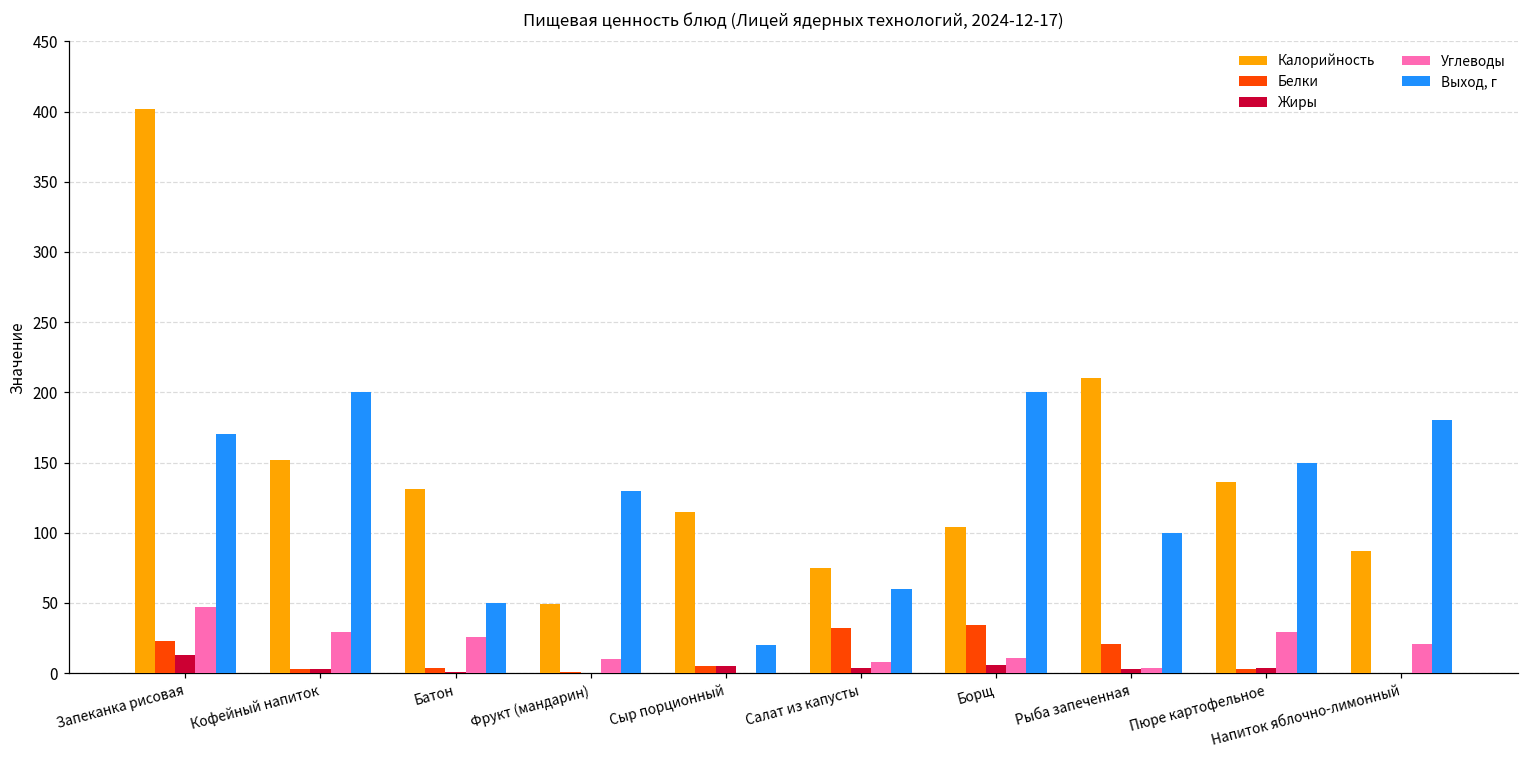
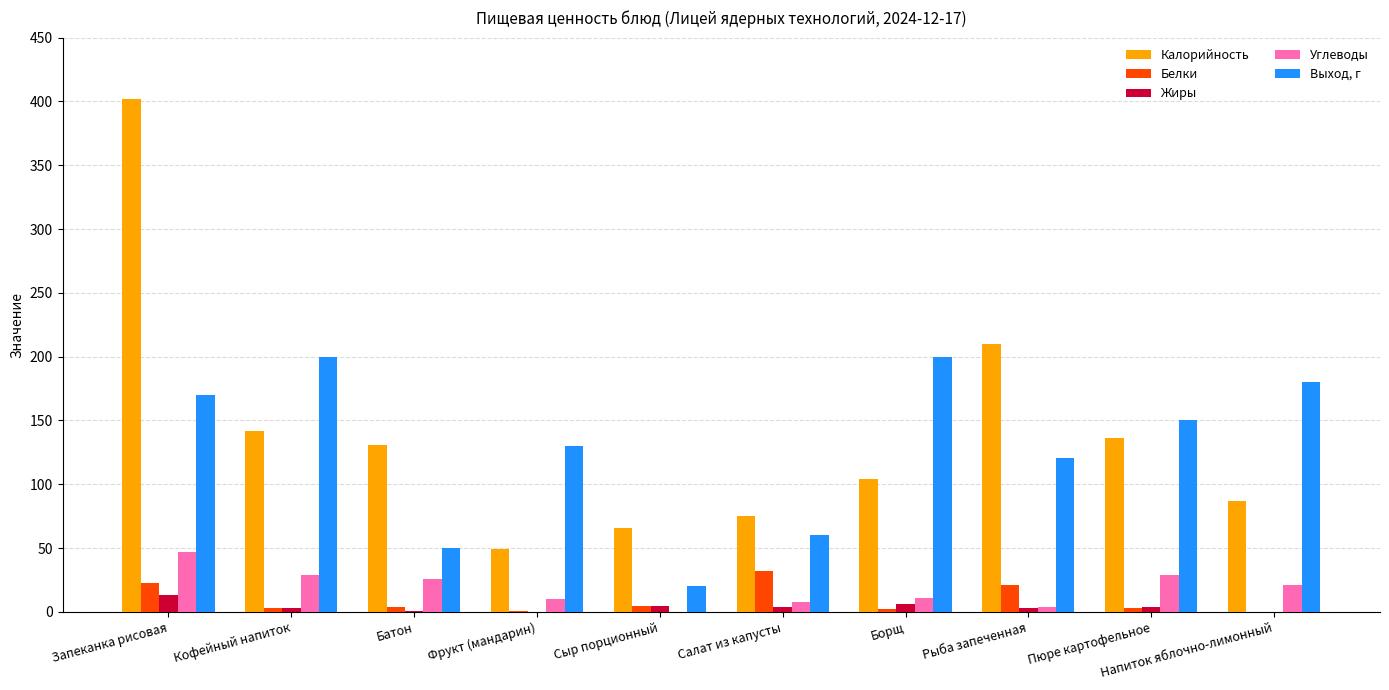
  {
    "Калорийность": {
      "Запеканка рисовая": 402,
-     "Кофейный напиток": 152,
+     "Кофейный напиток": 142,
      "Батон": 131,
      "Фрукт (мандарин)": 49,
-     "Сыр порционный": 115,
+     "Сыр порционный": 66,
      "Салат из капусты": 75,
      "Борщ": 104,
      "Рыба запеченная": 210,
      "Пюре картофельное": 136,
      "Напиток яблочно-лимонный": 87
    },
    "Белки": {
      "Запеканка рисовая": 23,
      "Кофейный напиток": 3,
      "Батон": 4,
      "Сыр порционный": 5,
      "Салат из капусты": 32,
-     "Борщ": 34,
+     "Борщ": 2,
      "Рыба запеченная": 21,
      "Пюре картофельное": 3,
      "Напиток яблочно-лимонный": 0
    },
    "Жиры": {
      "Запеканка рисовая": 13,
      "Кофейный напиток": 3,
      "Фрукт (мандарин)": 0,
      "Сыр порционный": 5,
      "Салат из капусты": 4,
      "Борщ": 6,
      "Рыба запеченная": 3,
      "Пюре картофельное": 4,
      "Напиток яблочно-лимонный": 0
    },
    "Углеводы": {
      "Запеканка рисовая": 47,
      "Кофейный напиток": 29,
      "Батон": 26,
      "Фрукт (мандарин)": 10,
      "Сыр порционный": 0,
      "Салат из капусты": 8,
      "Борщ": 11,
      "Рыба запеченная": 4,
      "Пюре картофельное": 29,
      "Напиток яблочно-лимонный": 21
    },
    "Выход, г": {
      "Запеканка рисовая": 170,
      "Кофейный напиток": 200,
      "Батон": 50,
      "Фрукт (мандарин)": 130,
      "Сыр порционный": 20,
      "Салат из капусты": 60,
      "Борщ": 200,
-     "Рыба запеченная": 100,
+     "Рыба запеченная": 121,
      "Пюре картофельное": 150,
      "Напиток яблочно-лимонный": 180
    }
  }
